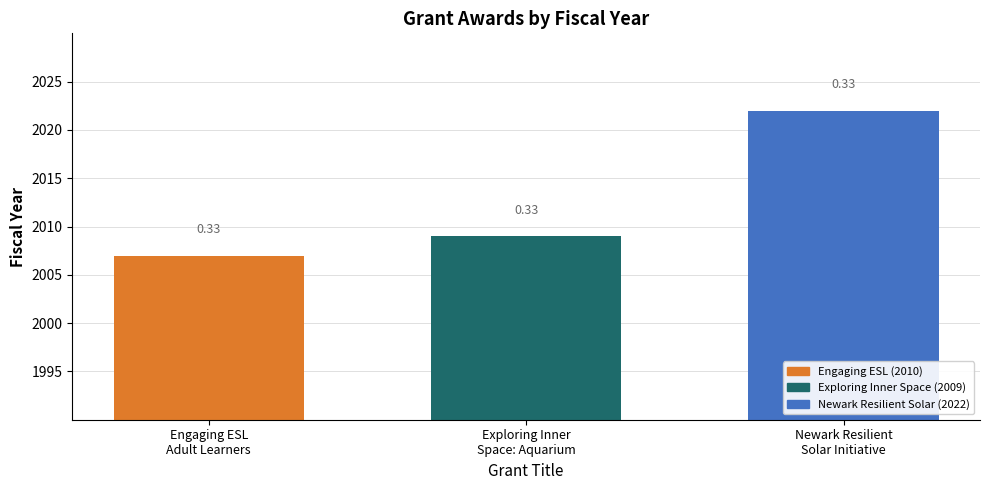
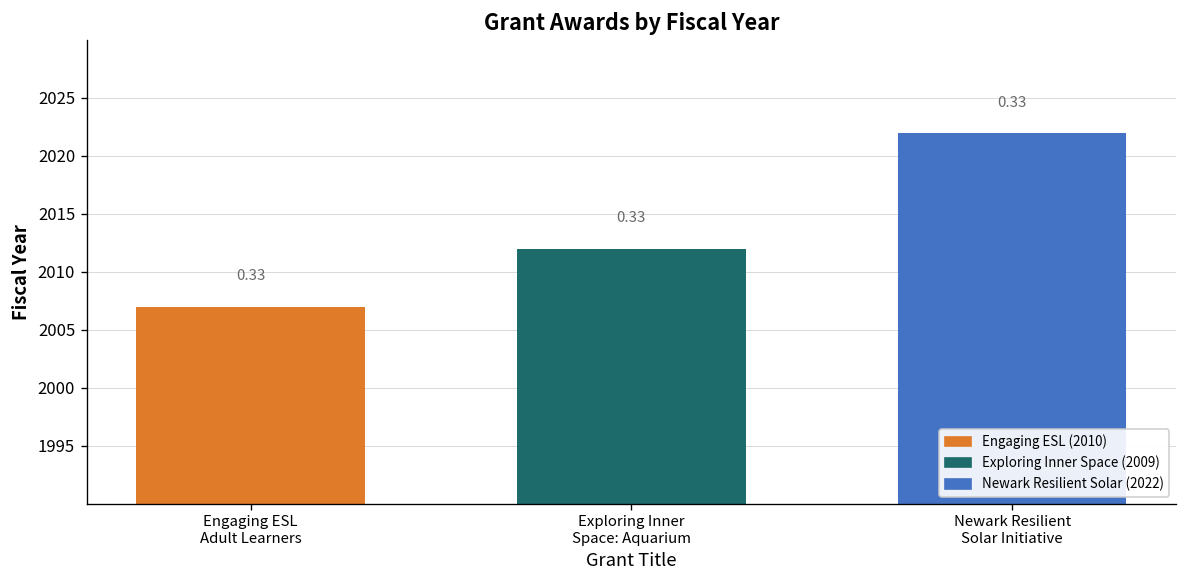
  {
-   "Exploring Inner Space: Aquarium": 2009
+   "Exploring Inner Space: Aquarium": 2012
  }
